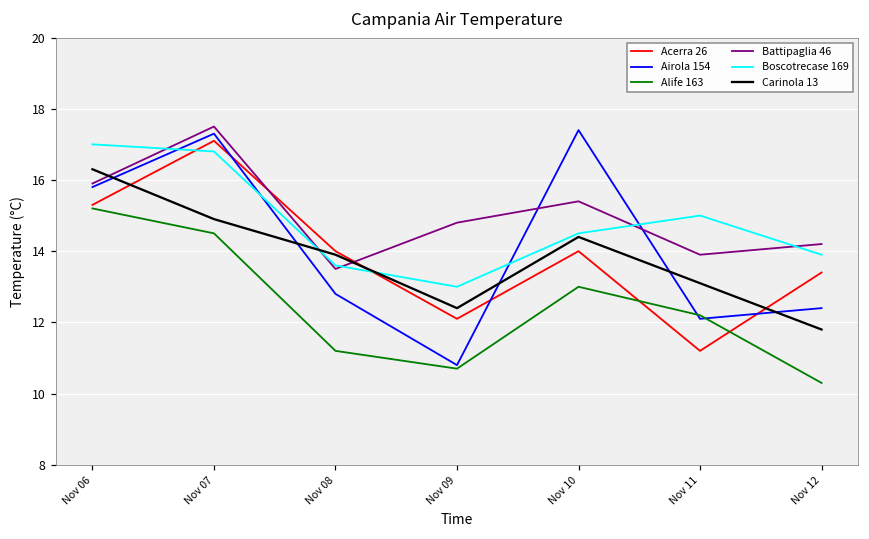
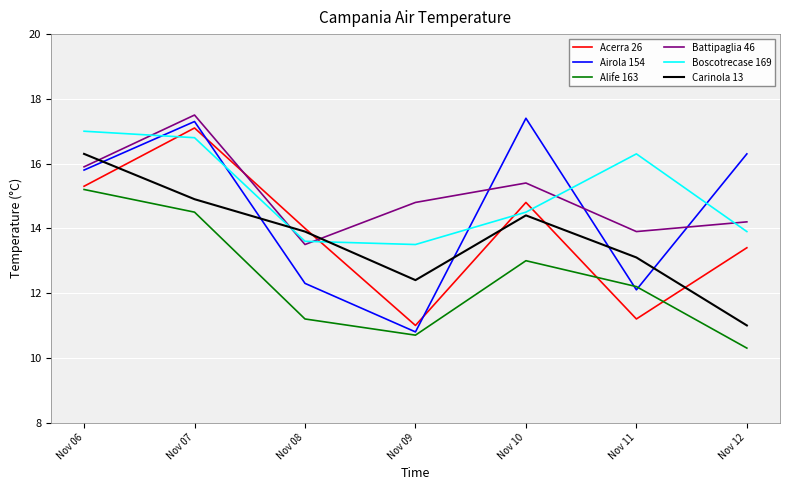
  {
    "Acerra 26": {
      "Nov 06": 15.3,
      "Nov 07": 17.1,
      "Nov 08": 14.0,
-     "Nov 09": 12.1,
-     "Nov 10": 14.0,
+     "Nov 09": 11.0,
+     "Nov 10": 14.8,
      "Nov 11": 11.2,
      "Nov 12": 13.4
    },
    "Airola 154": {
      "Nov 06": 15.8,
      "Nov 07": 17.3,
-     "Nov 08": 12.8,
+     "Nov 08": 12.3,
      "Nov 09": 10.8,
      "Nov 10": 17.4,
      "Nov 11": 12.1,
-     "Nov 12": 12.4
+     "Nov 12": 16.3
    },
    "Alife 163": {
      "Nov 06": 15.2,
      "Nov 07": 14.5,
      "Nov 08": 11.2,
      "Nov 09": 10.7,
      "Nov 10": 13.0,
      "Nov 11": 12.2,
      "Nov 12": 10.3
    },
    "Battipaglia 46": {
      "Nov 06": 15.9,
      "Nov 07": 17.5,
      "Nov 08": 13.5,
      "Nov 09": 14.8,
      "Nov 10": 15.4,
      "Nov 11": 13.9,
      "Nov 12": 14.2
    },
    "Boscotrecase 169": {
      "Nov 06": 17.0,
      "Nov 07": 16.8,
      "Nov 08": 13.6,
-     "Nov 09": 13.0,
+     "Nov 09": 13.5,
      "Nov 10": 14.5,
-     "Nov 11": 15.0,
+     "Nov 11": 16.3,
      "Nov 12": 13.9
    },
    "Carinola 13": {
      "Nov 06": 16.3,
      "Nov 07": 14.9,
      "Nov 08": 13.9,
      "Nov 09": 12.4,
      "Nov 10": 14.4,
      "Nov 11": 13.1,
-     "Nov 12": 11.8
+     "Nov 12": 11.0
    }
  }
